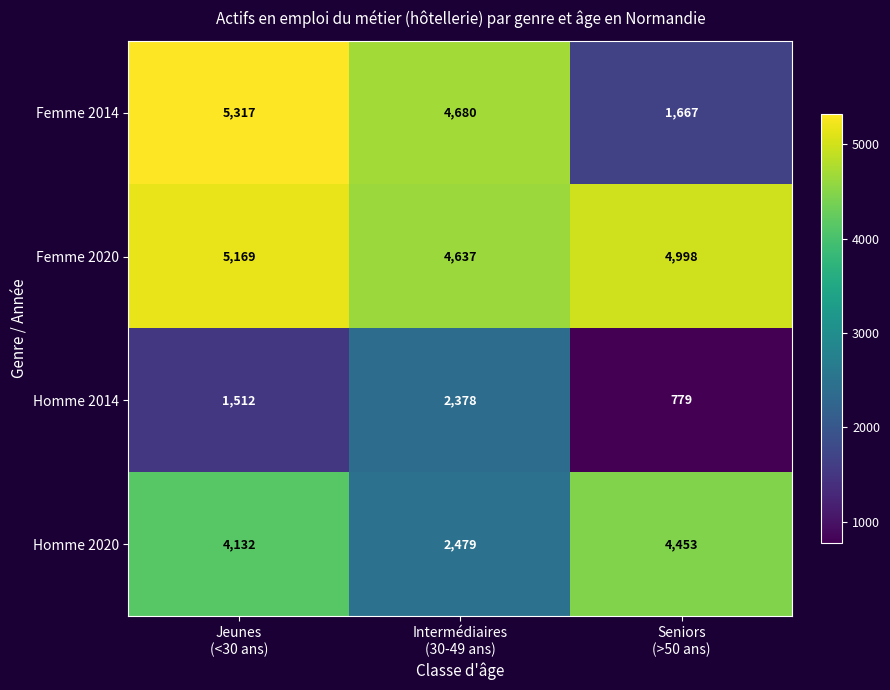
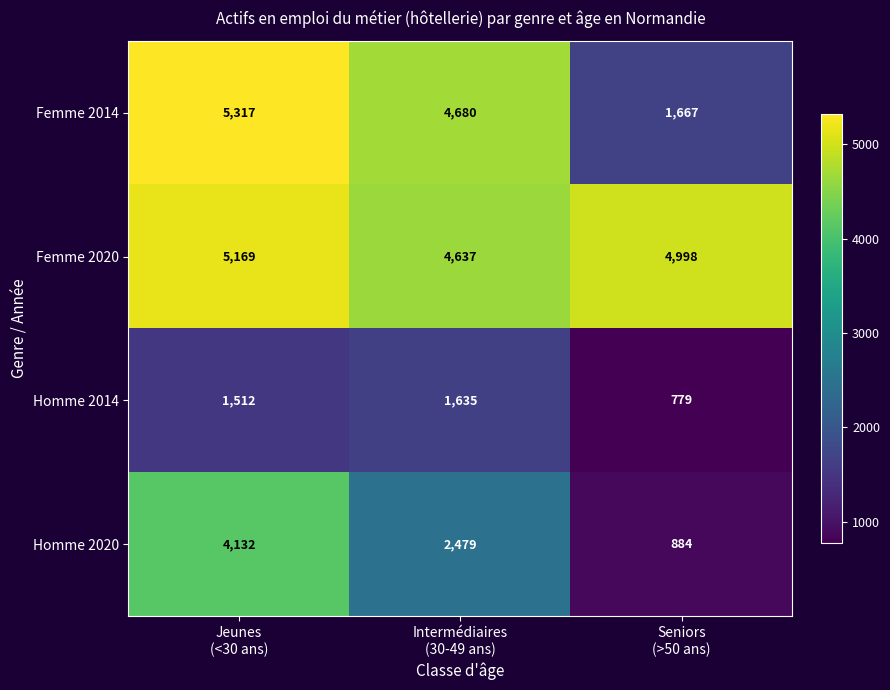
  {
    "Femme 2014": {
      "Jeunes (<30 ans)": "5,317",
      "Intermédiaires (30-49 ans)": "4,680",
      "Seniors (>50 ans)": "1,667"
    },
    "Femme 2020": {
      "Jeunes (<30 ans)": "5,169",
      "Intermédiaires (30-49 ans)": "4,637",
      "Seniors (>50 ans)": "4,998"
    },
    "Homme 2014": {
      "Jeunes (<30 ans)": "1,512",
-     "Intermédiaires (30-49 ans)": "2,378",
+     "Intermédiaires (30-49 ans)": "1,635",
      "Seniors (>50 ans)": "779"
    },
    "Homme 2020": {
      "Jeunes (<30 ans)": "4,132",
      "Intermédiaires (30-49 ans)": "2,479",
-     "Seniors (>50 ans)": "4,453"
+     "Seniors (>50 ans)": "884"
    }
  }
